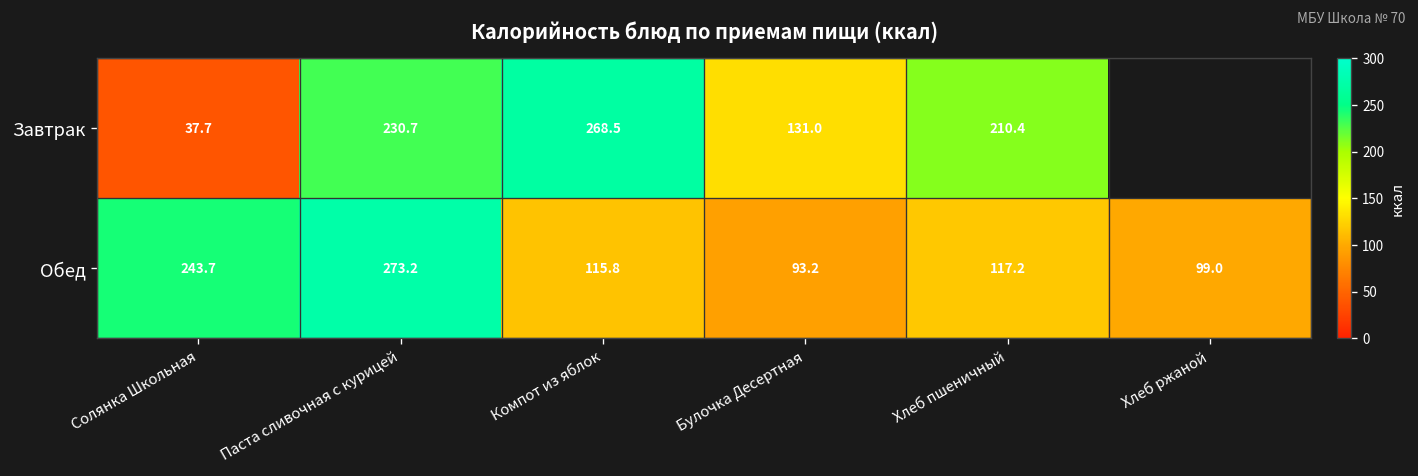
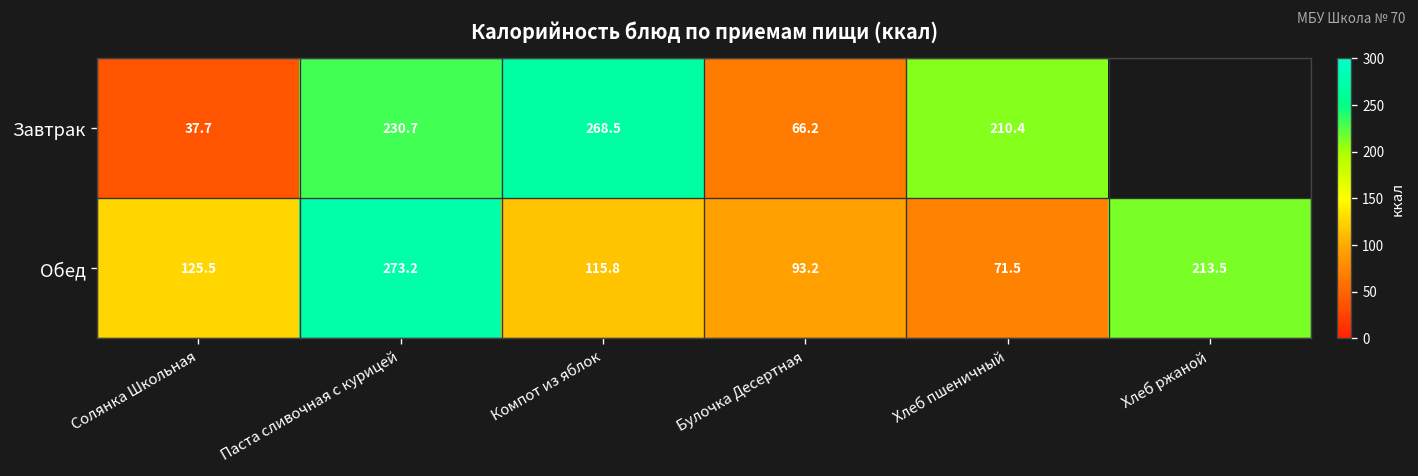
  {
    "Завтрак": {
      "Солянка Школьная": 37.7,
      "Паста сливочная с курицей": 230.7,
      "Компот из яблок": 268.5,
-     "Булочка Десертная": 131.0,
+     "Булочка Десертная": 66.2,
      "Хлеб пшеничный": 210.4
    },
    "Обед": {
-     "Солянка Школьная": 243.7,
+     "Солянка Школьная": 125.5,
      "Паста сливочная с курицей": 273.2,
      "Компот из яблок": 115.8,
      "Булочка Десертная": 93.2,
-     "Хлеб пшеничный": 117.2,
-     "Хлеб ржаной": 99.0
+     "Хлеб пшеничный": 71.5,
+     "Хлеб ржаной": 213.5
    }
  }
